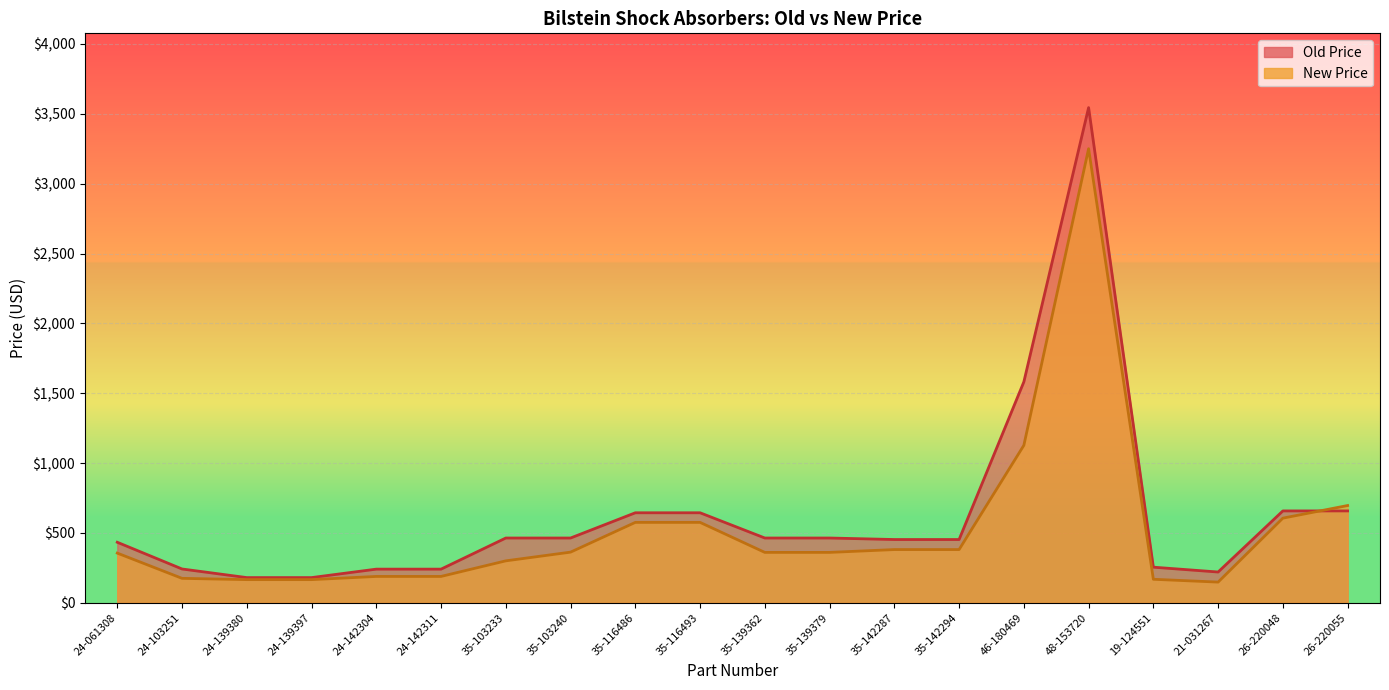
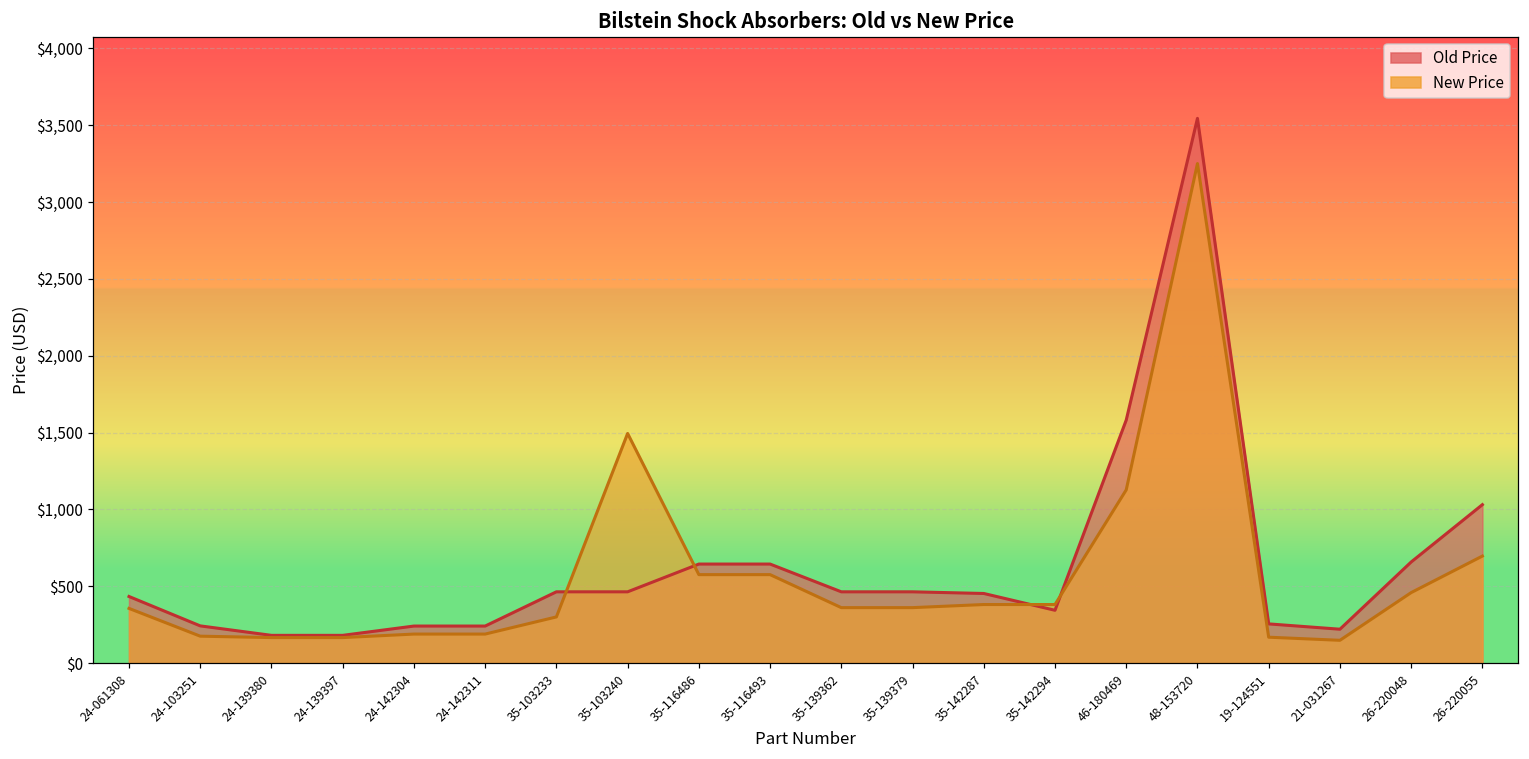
  {
    "Old Price": {
      "24-061308": "$430",
      "24-103251": "$240",
      "24-142304": "$240",
      "24-142311": "$240",
      "35-103233": "$460",
      "35-103240": "$460",
      "35-116486": "$640",
      "35-116493": "$640",
      "35-139362": "$460",
      "35-139379": "$460",
      "35-142287": "$450",
-     "35-142294": "$450",
+     "35-142294": "$340",
      "46-180469": "$1,580",
      "48-153720": "$3,540",
      "19-124551": "$260",
      "21-031267": "$220",
      "26-220048": "$660",
-     "26-220055": "$660"
+     "26-220055": "$1,030"
    },
    "New Price": {
      "24-061308": "$360",
      "24-103251": "$180",
      "24-142304": "$190",
      "24-142311": "$190",
      "35-103233": "$300",
-     "35-103240": "$360",
+     "35-103240": "$1,490",
      "35-116486": "$580",
      "35-116493": "$580",
      "35-139362": "$360",
      "35-139379": "$360",
      "35-142287": "$380",
      "35-142294": "$380",
      "46-180469": "$1,130",
      "48-153720": "$3,250",
      "19-124551": "$170",
      "21-031267": "$150",
-     "26-220048": "$610",
+     "26-220048": "$460",
      "26-220055": "$700"
    }
  }
